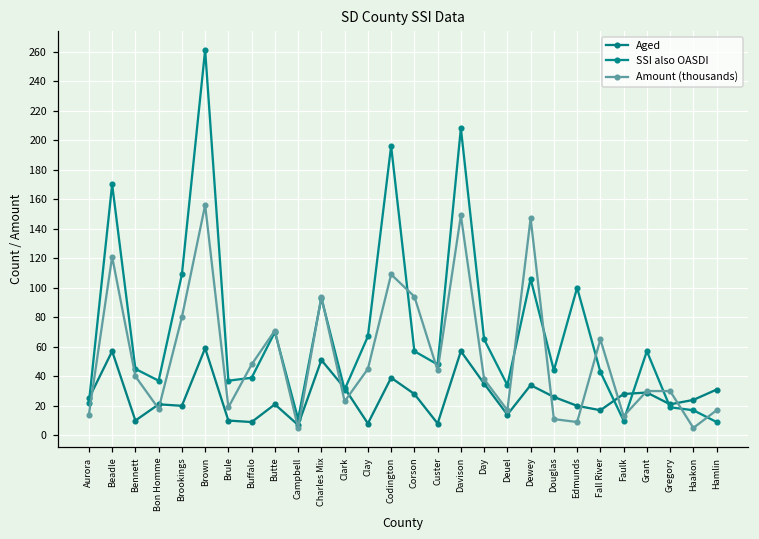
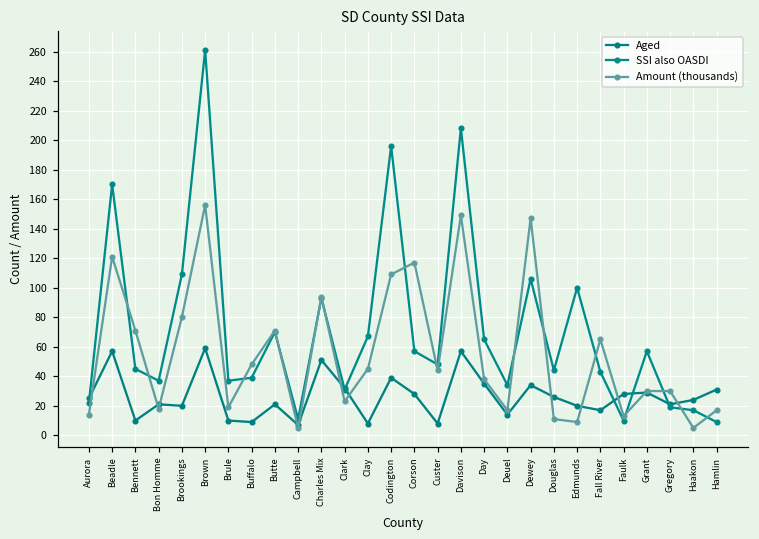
  {
    "Amount (thousands)": {
      "Aurora": 14,
      "Beadle": 121,
-     "Bennett": 40,
+     "Bennett": 71,
      "Bon Homme": 18,
      "Brookings": 80,
      "Brown": 156,
      "Brule": 19,
      "Buffalo": 48,
      "Campbell": 5,
      "Clark": 23,
      "Clay": 45,
      "Codington": 109,
-     "Corson": 94,
+     "Corson": 117,
      "Custer": 44,
      "Davison": 149,
      "Day": 38,
      "Deuel": 17,
      "Dewey": 147,
      "Douglas": 11,
      "Edmunds": 9,
      "Fall River": 65,
      "Faulk": 13,
      "Gregory": 30,
      "Haakon": 5,
      "Hamlin": 17
    }
  }
